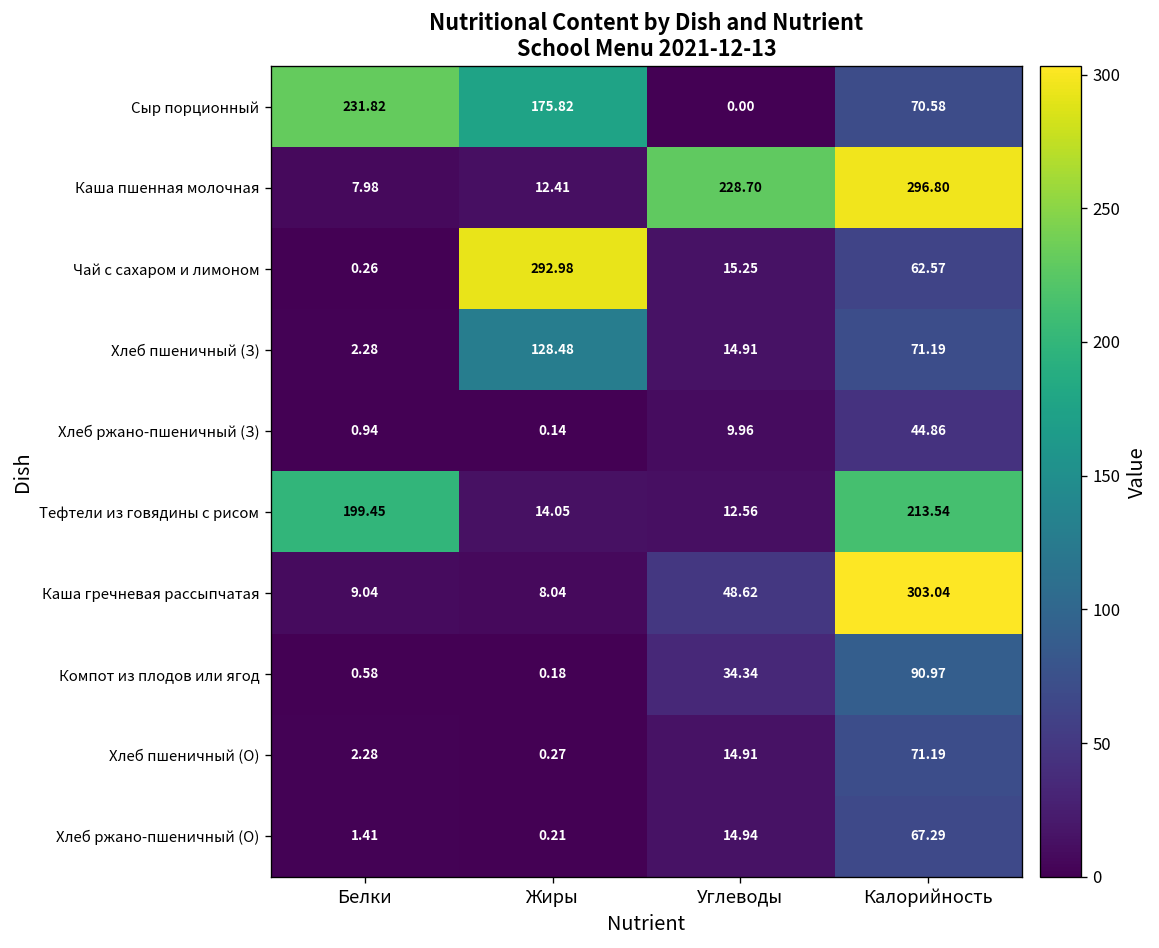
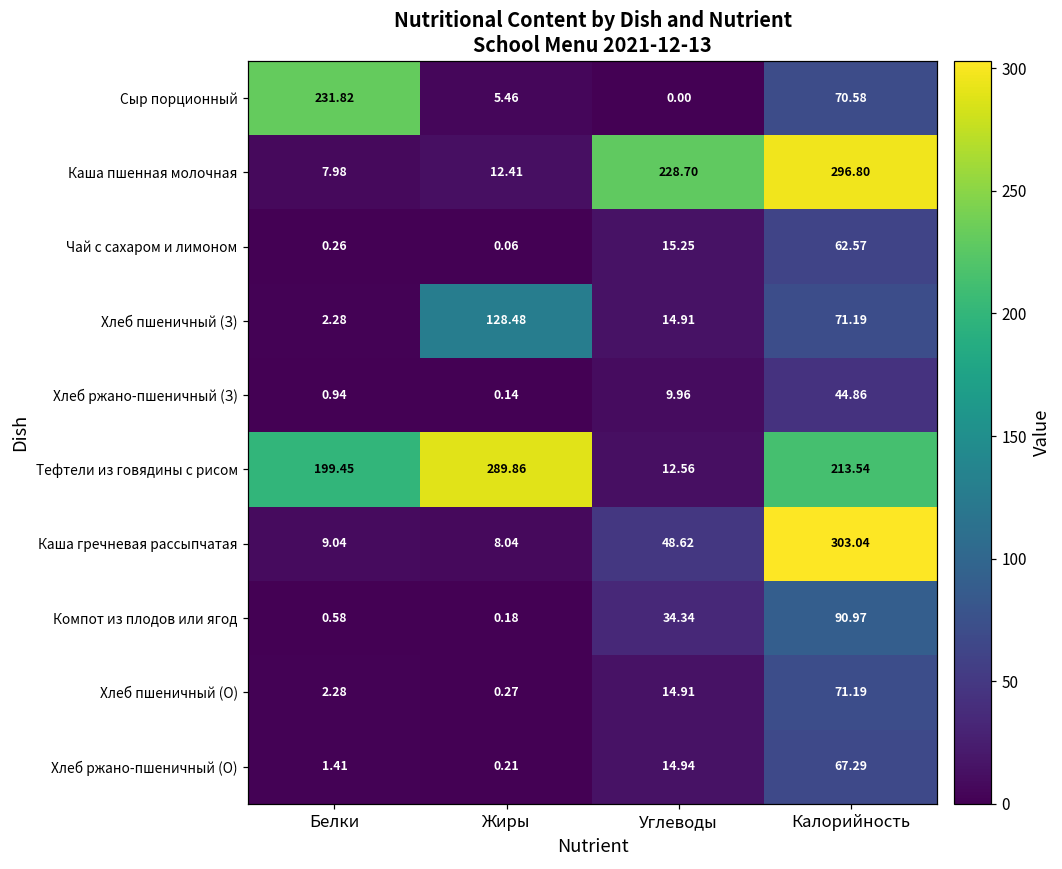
  {
    "Сыр порционный": {
      "Белки": 231.82,
-     "Жиры": 175.82,
+     "Жиры": 5.46,
      "Углеводы": 0.00,
      "Калорийность": 70.58
    },
    "Каша пшенная молочная": {
      "Белки": 7.98,
      "Жиры": 12.41,
      "Углеводы": 228.70,
      "Калорийность": 296.80
    },
    "Чай с сахаром и лимоном": {
      "Белки": 0.26,
-     "Жиры": 292.98,
+     "Жиры": 0.06,
      "Углеводы": 15.25,
      "Калорийность": 62.57
    },
    "Хлеб пшеничный (З)": {
      "Белки": 2.28,
      "Жиры": 128.48,
      "Углеводы": 14.91,
      "Калорийность": 71.19
    },
    "Хлеб ржано-пшеничный (З)": {
      "Белки": 0.94,
      "Жиры": 0.14,
      "Углеводы": 9.96,
      "Калорийность": 44.86
    },
    "Тефтели из говядины с рисом": {
      "Белки": 199.45,
-     "Жиры": 14.05,
+     "Жиры": 289.86,
      "Углеводы": 12.56,
      "Калорийность": 213.54
    },
    "Каша гречневая рассыпчатая": {
      "Белки": 9.04,
      "Жиры": 8.04,
      "Углеводы": 48.62,
      "Калорийность": 303.04
    },
    "Компот из плодов или ягод": {
      "Белки": 0.58,
      "Жиры": 0.18,
      "Углеводы": 34.34,
      "Калорийность": 90.97
    },
    "Хлеб пшеничный (О)": {
      "Белки": 2.28,
      "Жиры": 0.27,
      "Углеводы": 14.91,
      "Калорийность": 71.19
    },
    "Хлеб ржано-пшеничный (О)": {
      "Белки": 1.41,
      "Жиры": 0.21,
      "Углеводы": 14.94,
      "Калорийность": 67.29
    }
  }
